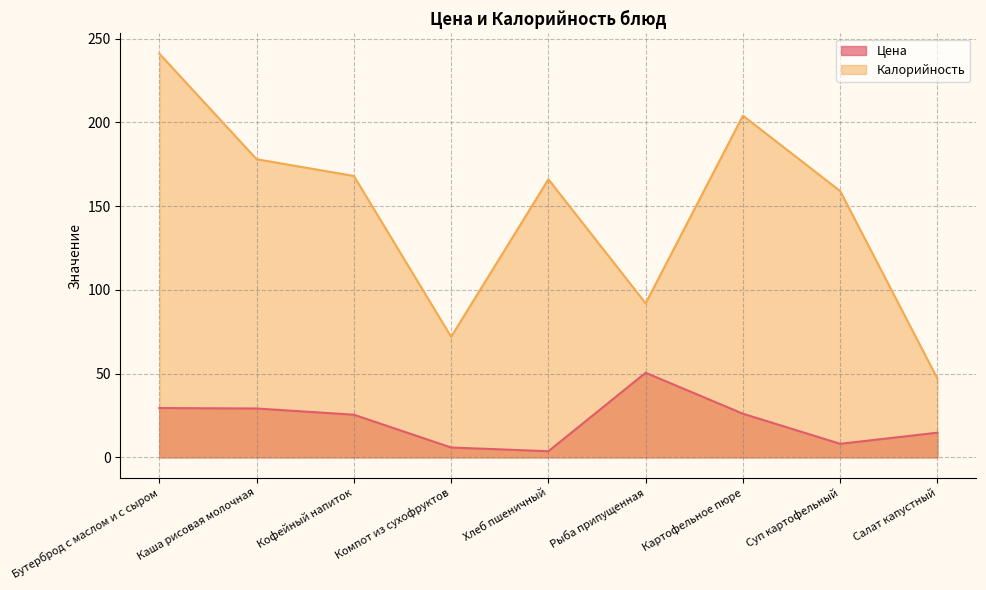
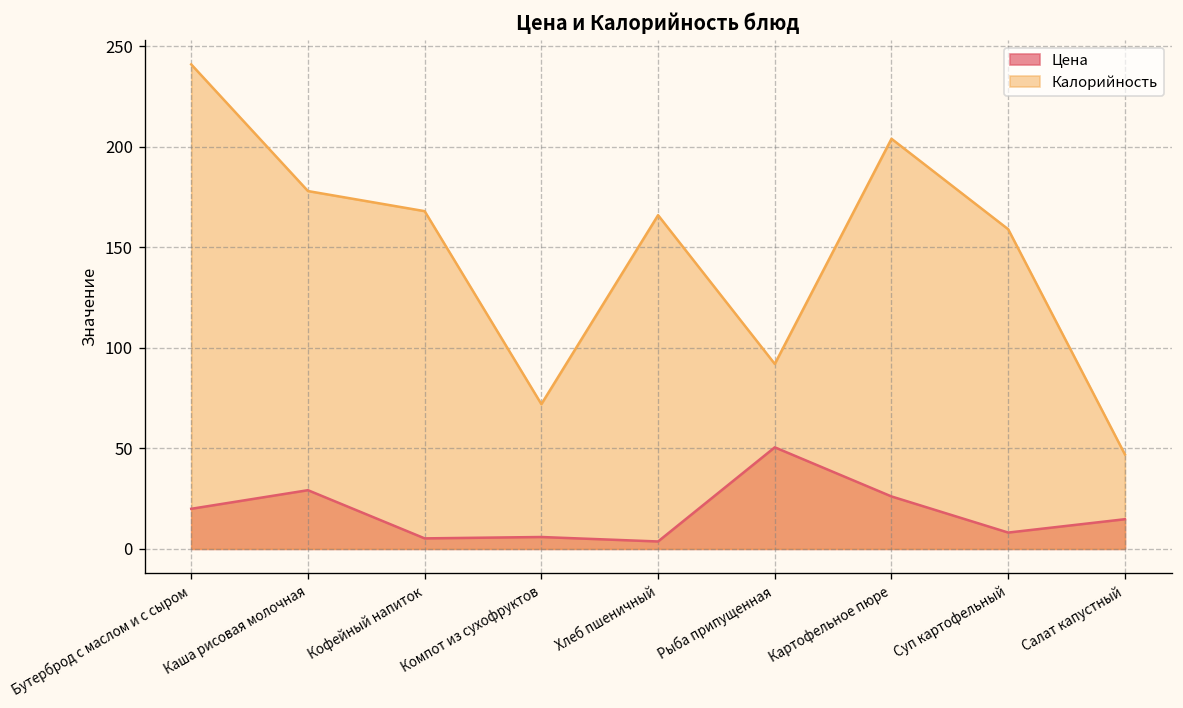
  {
    "Цена": {
-     "Бутерброд с маслом и с сыром": 29,
+     "Бутерброд с маслом и с сыром": 20,
      "Каша рисовая молочная": 29,
-     "Кофейный напиток": 25,
+     "Кофейный напиток": 5,
      "Компот из сухофруктов": 6,
      "Хлеб пшеничный": 4,
      "Рыба припущенная": 51,
      "Картофельное пюре": 26,
      "Суп картофельный": 8,
      "Салат капустный": 15
    },
    "Калорийность": {
      "Бутерброд с маслом и с сыром": 241,
      "Каша рисовая молочная": 178,
      "Кофейный напиток": 168,
      "Компот из сухофруктов": 72,
      "Хлеб пшеничный": 166,
      "Рыба припущенная": 92,
      "Картофельное пюре": 204,
      "Суп картофельный": 159,
      "Салат капустный": 47
    }
  }
